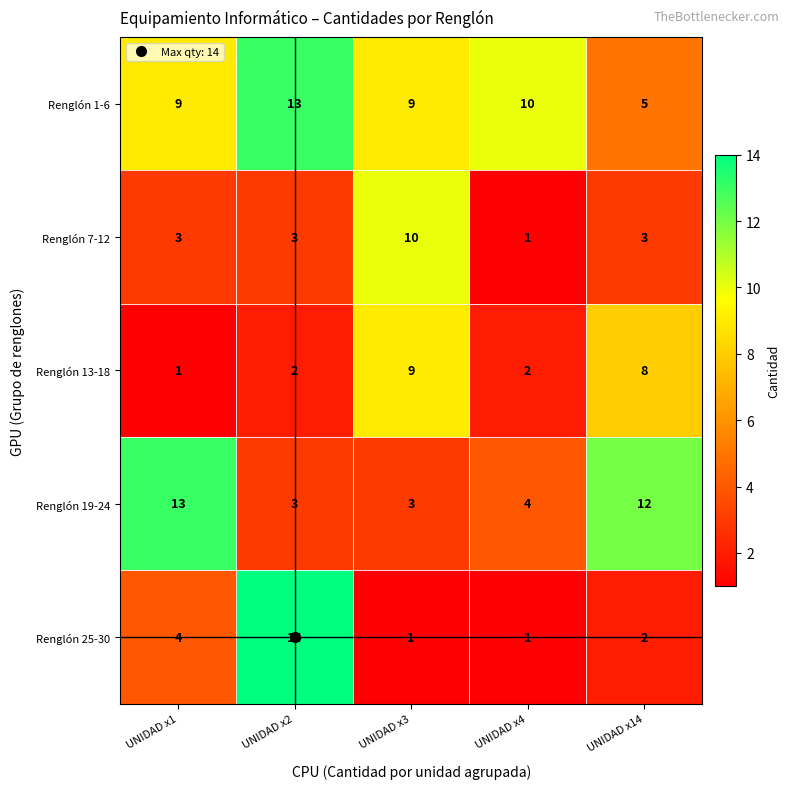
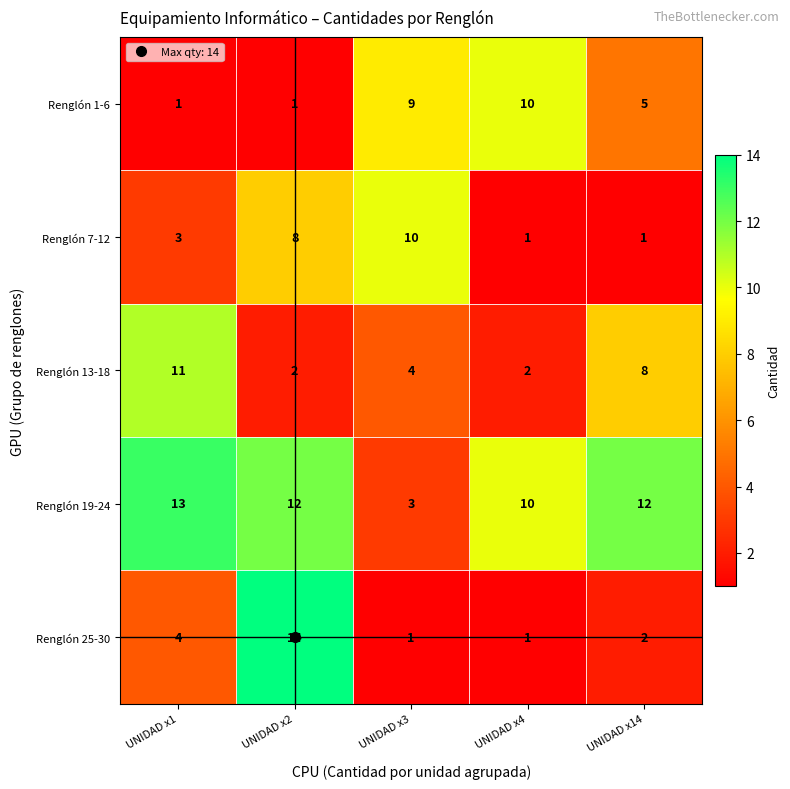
  {
    "Renglón 1-6": {
-     "UNIDAD x1": 9,
-     "UNIDAD x2": 13,
+     "UNIDAD x1": 1,
+     "UNIDAD x2": 1,
      "UNIDAD x3": 9,
      "UNIDAD x4": 10,
      "UNIDAD x14": 5
    },
    "Renglón 7-12": {
      "UNIDAD x1": 3,
-     "UNIDAD x2": 3,
+     "UNIDAD x2": 8,
      "UNIDAD x3": 10,
      "UNIDAD x4": 1,
-     "UNIDAD x14": 3
+     "UNIDAD x14": 1
    },
    "Renglón 13-18": {
-     "UNIDAD x1": 1,
+     "UNIDAD x1": 11,
      "UNIDAD x2": 2,
-     "UNIDAD x3": 9,
+     "UNIDAD x3": 4,
      "UNIDAD x4": 2,
      "UNIDAD x14": 8
    },
    "Renglón 19-24": {
      "UNIDAD x1": 13,
-     "UNIDAD x2": 3,
+     "UNIDAD x2": 12,
      "UNIDAD x3": 3,
-     "UNIDAD x4": 4,
+     "UNIDAD x4": 10,
      "UNIDAD x14": 12
    },
    "Renglón 25-30": {
      "UNIDAD x1": 4,
      "UNIDAD x3": 1,
      "UNIDAD x4": 1,
      "UNIDAD x14": 2
    }
  }
